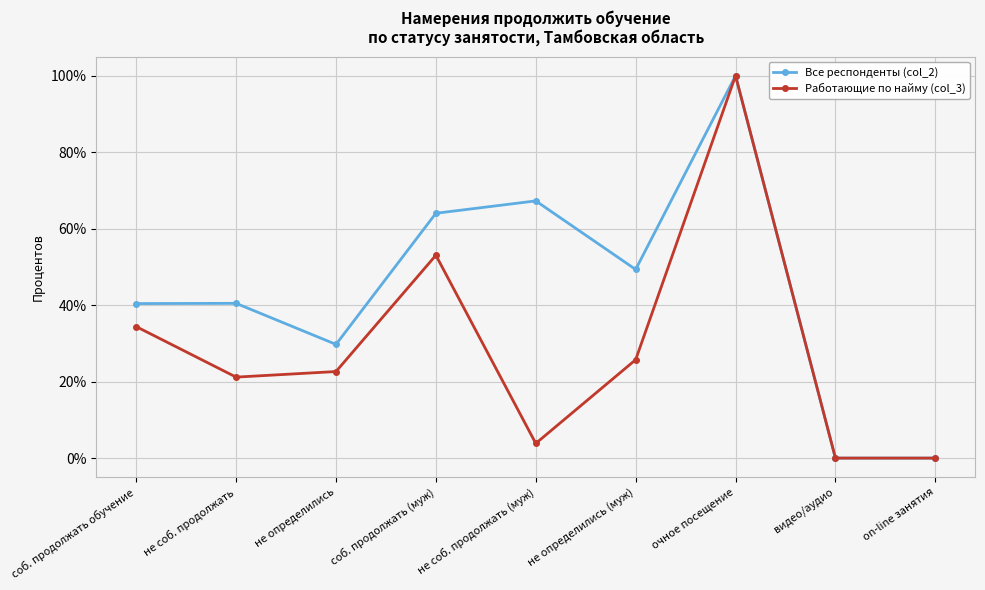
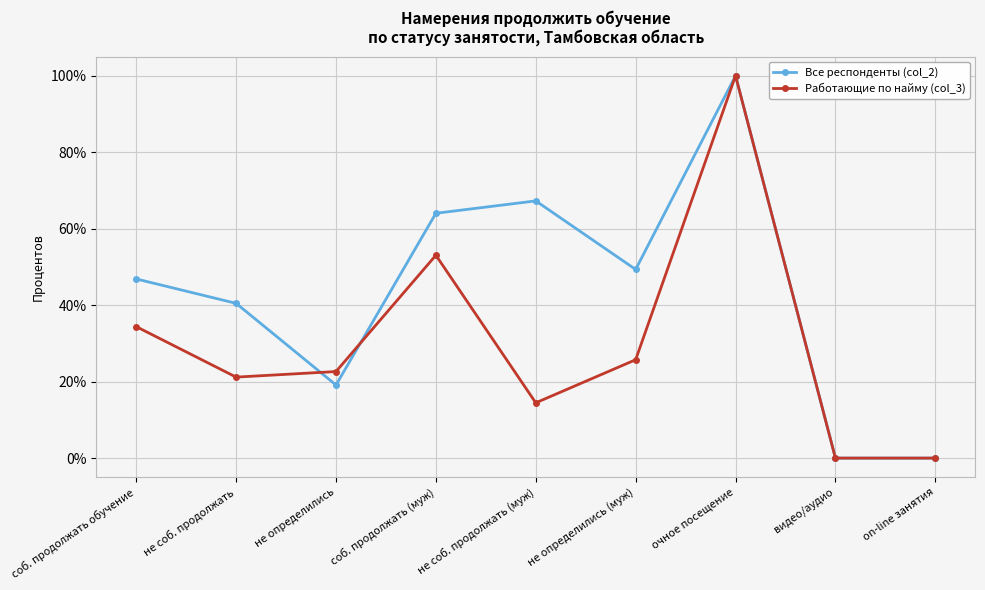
  {
    "Все респонденты (col_2)": {
-     "соб. продолжать обучение": "40%",
+     "соб. продолжать обучение": "47%",
      "не соб. продолжать": "40%",
-     "не определились": "30%",
+     "не определились": "19%",
      "соб. продолжать (муж)": "64%",
      "не соб. продолжать (муж)": "67%",
      "не определились (муж)": "49%"
    },
    "Работающие по найму (col_3)": {
      "соб. продолжать обучение": "34%",
      "не соб. продолжать": "21%",
      "не определились": "23%",
      "соб. продолжать (муж)": "53%",
-     "не соб. продолжать (муж)": "4%",
+     "не соб. продолжать (муж)": "14%",
      "не определились (муж)": "26%"
    }
  }
